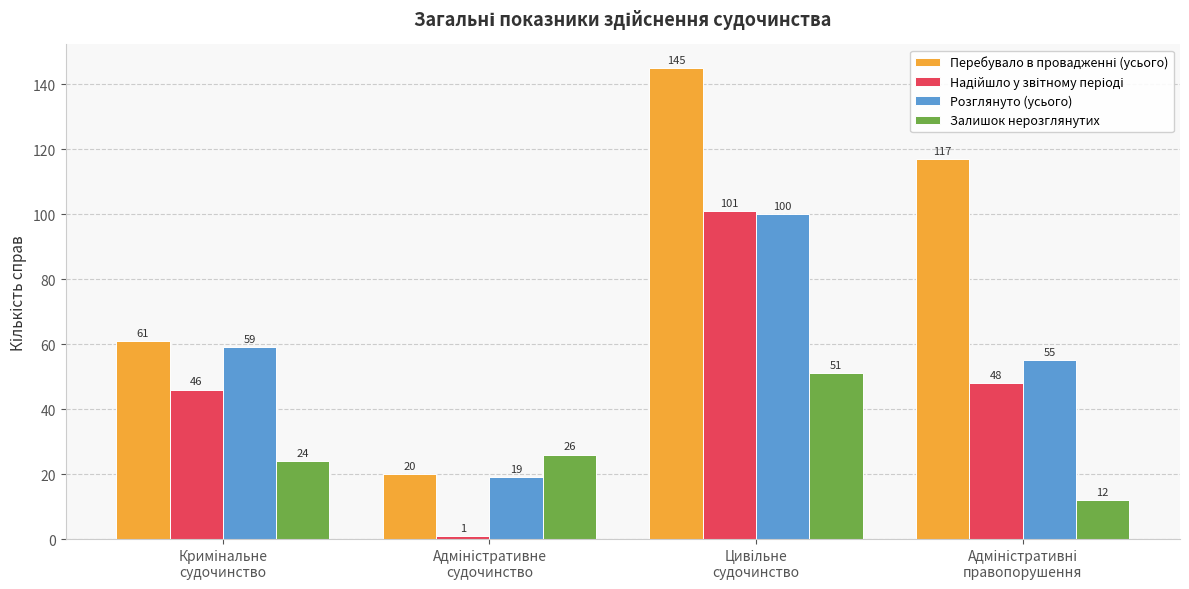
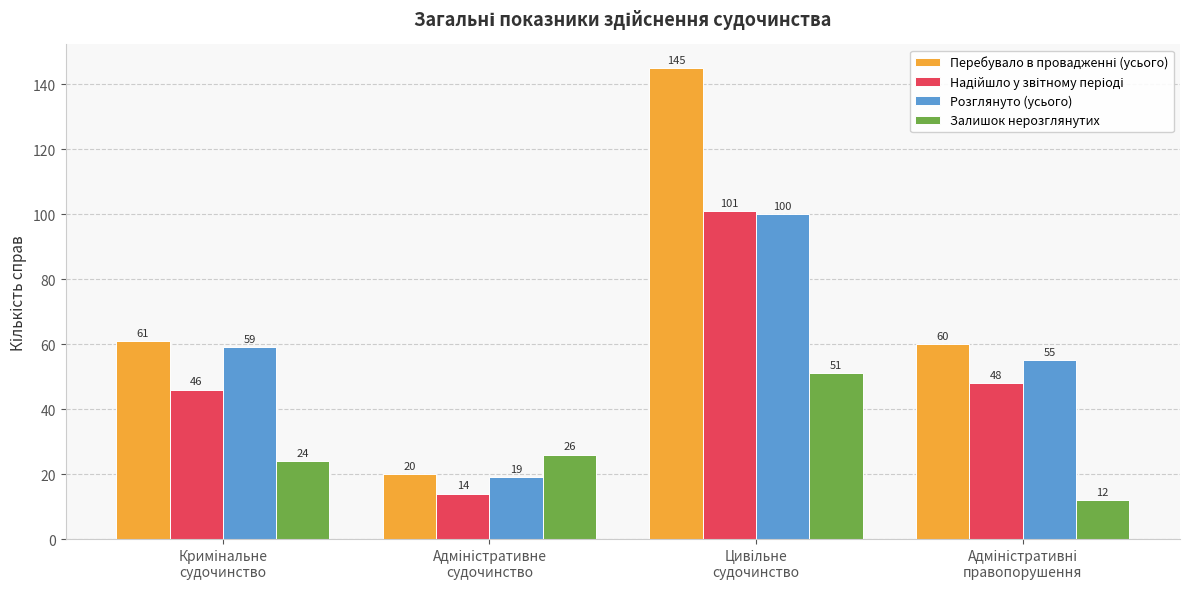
  {
    "Перебувало в провадженні (усього)": {
      "Кримінальне судочинство": 61,
      "Адміністративне судочинство": 20,
      "Цивільне судочинство": 145,
-     "Адміністративні правопорушення": 117
+     "Адміністративні правопорушення": 60
    },
    "Надійшло у звітному періоді": {
      "Кримінальне судочинство": 46,
-     "Адміністративне судочинство": 1,
+     "Адміністративне судочинство": 14,
      "Цивільне судочинство": 101,
      "Адміністративні правопорушення": 48
    },
    "Розглянуто (усього)": {
      "Кримінальне судочинство": 59,
      "Адміністративне судочинство": 19,
      "Цивільне судочинство": 100,
      "Адміністративні правопорушення": 55
    },
    "Залишок нерозглянутих": {
      "Кримінальне судочинство": 24,
      "Адміністративне судочинство": 26,
      "Цивільне судочинство": 51,
      "Адміністративні правопорушення": 12
    }
  }
